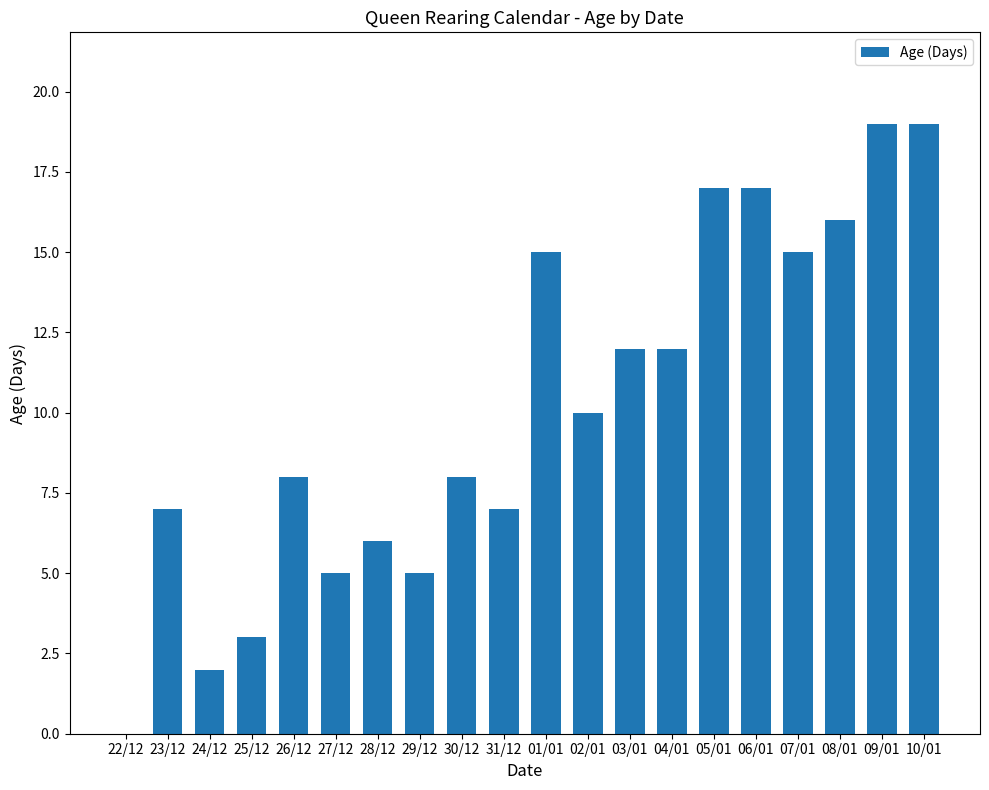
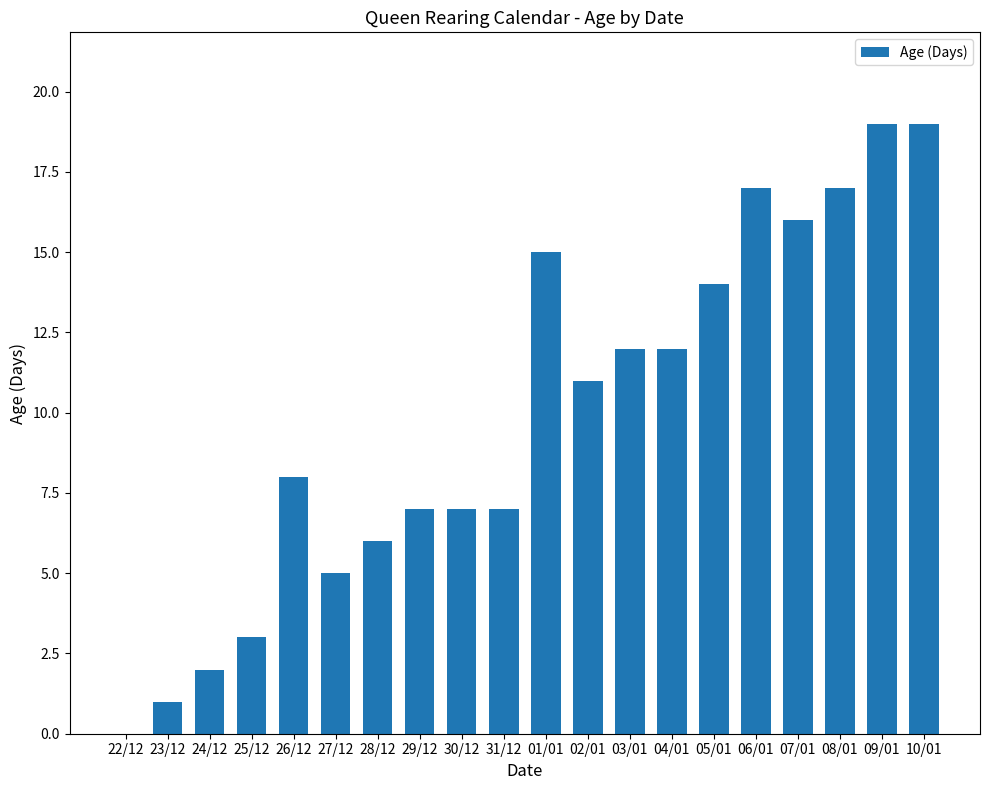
  {
    "22/12": 0,
-   "23/12": 7,
+   "23/12": 1,
    "24/12": 2,
    "25/12": 3,
    "26/12": 8,
    "27/12": 5,
    "28/12": 6,
-   "29/12": 5,
-   "30/12": 8,
+   "29/12": 7,
+   "30/12": 7,
    "31/12": 7,
    "01/01": 15,
-   "02/01": 10,
+   "02/01": 11,
    "03/01": 12,
    "04/01": 12,
-   "05/01": 17,
+   "05/01": 14,
    "06/01": 17,
-   "07/01": 15,
-   "08/01": 16,
+   "07/01": 16,
+   "08/01": 17,
    "09/01": 19,
    "10/01": 19
  }
